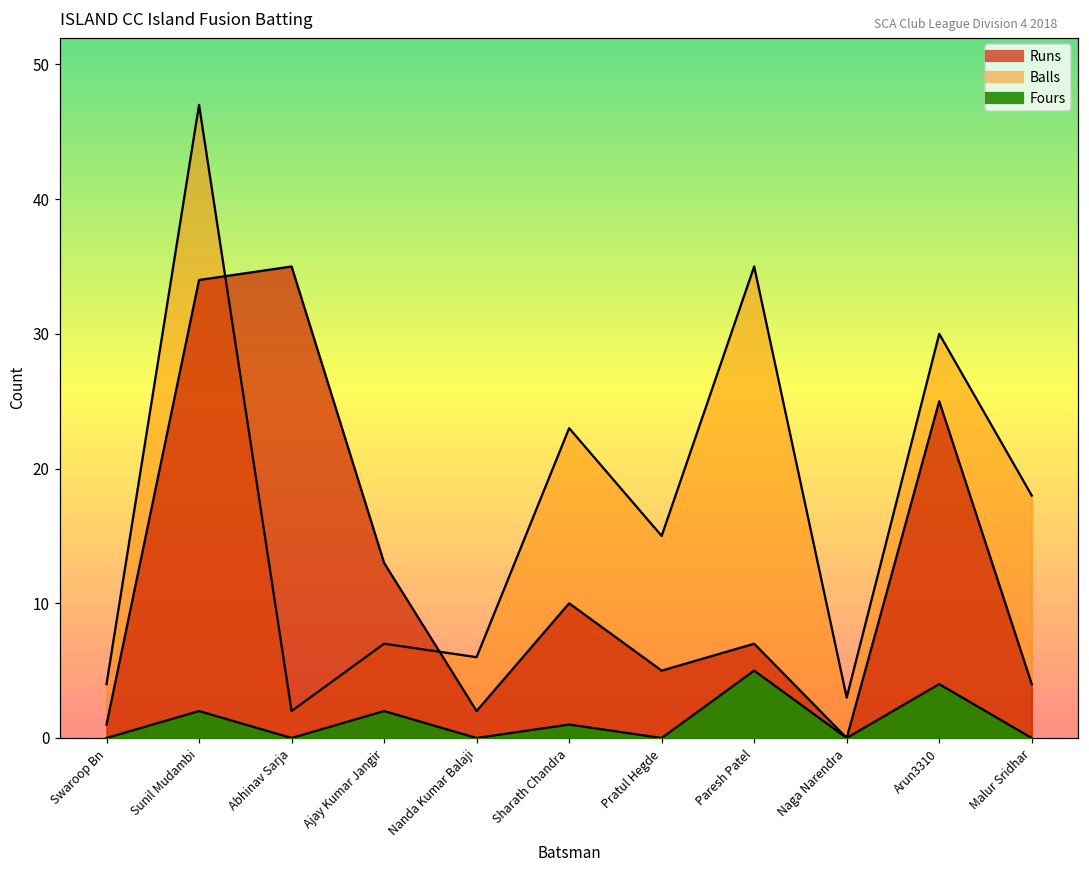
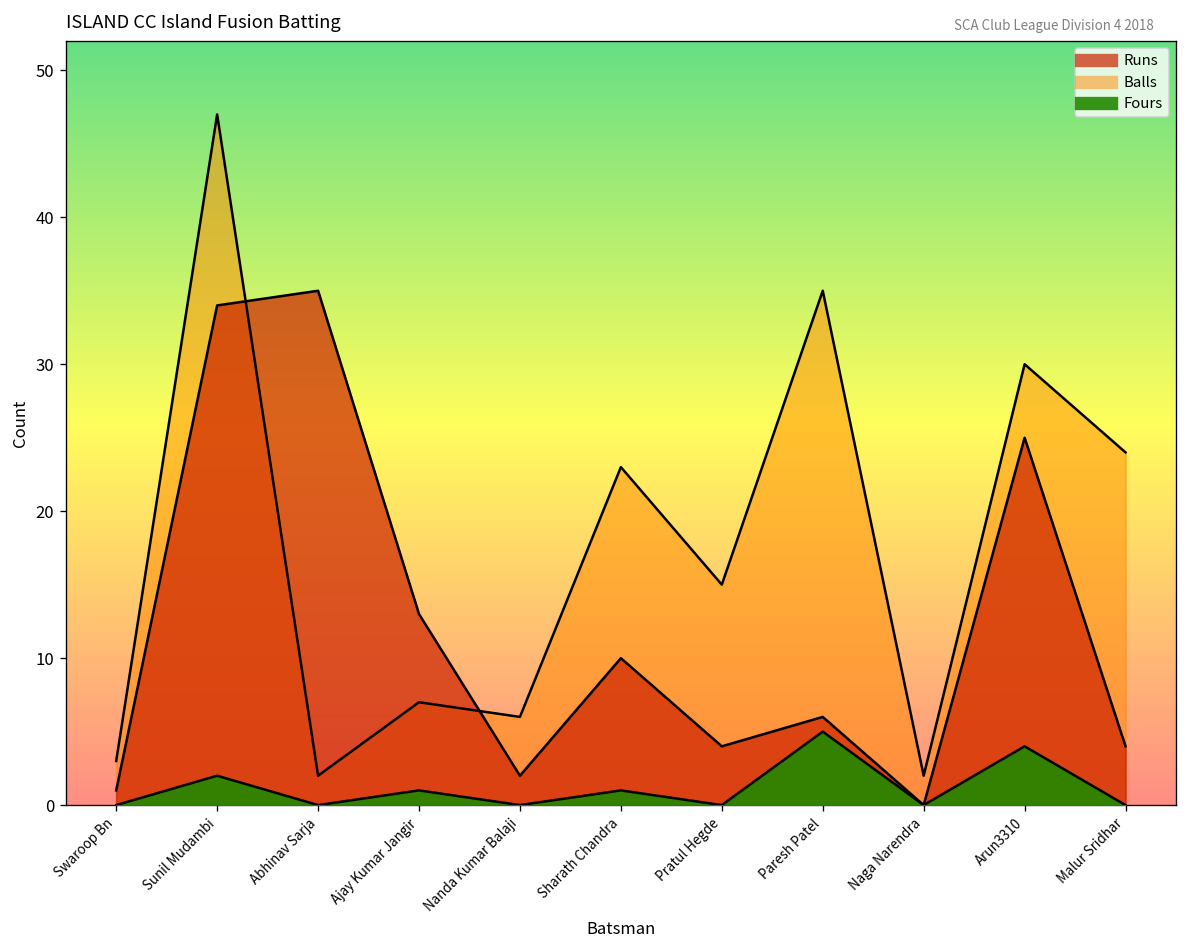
  {
    "Runs": {
      "Swaroop Bn": 1,
      "Sunil Mudambi": 34,
      "Abhinav Sarja": 35,
      "Ajay Kumar Jangir": 13,
      "Nanda Kumar Balaji": 2,
      "Sharath Chandra": 10,
-     "Pratul Hegde": 5,
-     "Paresh Patel": 7,
+     "Pratul Hegde": 4,
+     "Paresh Patel": 6,
      "Arun3310": 25,
      "Malur Sridhar": 4
    },
    "Balls": {
-     "Swaroop Bn": 4,
+     "Swaroop Bn": 3,
      "Sunil Mudambi": 47,
      "Abhinav Sarja": 2,
      "Ajay Kumar Jangir": 7,
      "Nanda Kumar Balaji": 6,
      "Sharath Chandra": 23,
      "Pratul Hegde": 15,
      "Paresh Patel": 35,
-     "Naga Narendra": 3,
+     "Naga Narendra": 2,
      "Arun3310": 30,
-     "Malur Sridhar": 18
+     "Malur Sridhar": 24
    },
    "Fours": {
      "Swaroop Bn": 0,
      "Sunil Mudambi": 2,
      "Abhinav Sarja": 0,
-     "Ajay Kumar Jangir": 2,
+     "Ajay Kumar Jangir": 1,
      "Nanda Kumar Balaji": 0,
      "Sharath Chandra": 1,
      "Pratul Hegde": 0,
      "Paresh Patel": 5,
      "Arun3310": 4,
      "Malur Sridhar": 0
    }
  }
